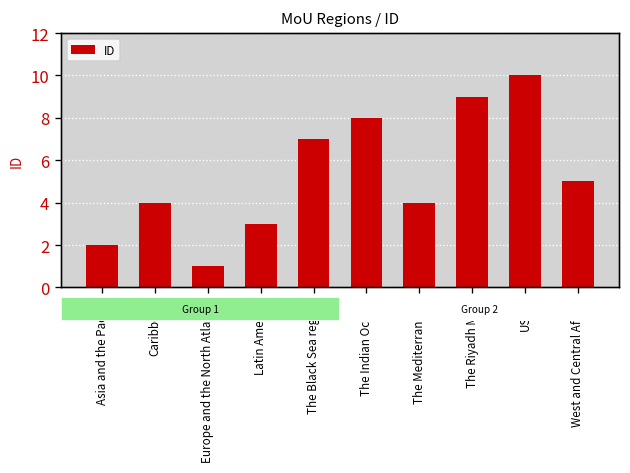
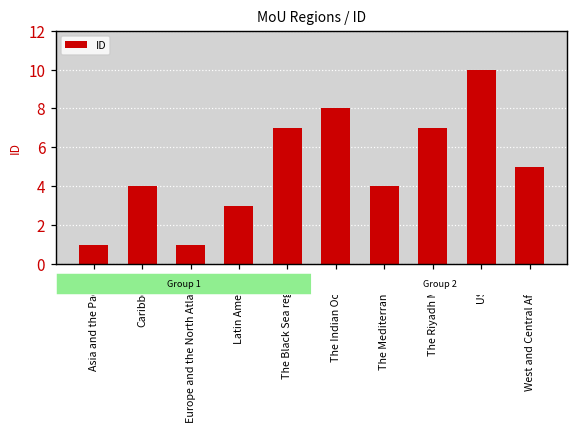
  {
    "MoU Regions / ID": {
-     "Asia and the Pacific": 2,
+     "Asia and the Pacific": 1,
      "Europe and the North Atlantic": 1,
      "The Black Sea region": 7,
      "The Indian Ocean": 8,
      "The Mediterranean": 4,
-     "The Riyadh MoU": 9,
+     "The Riyadh MoU": 7,
      "West and Central Africa": 5
    }
  }
